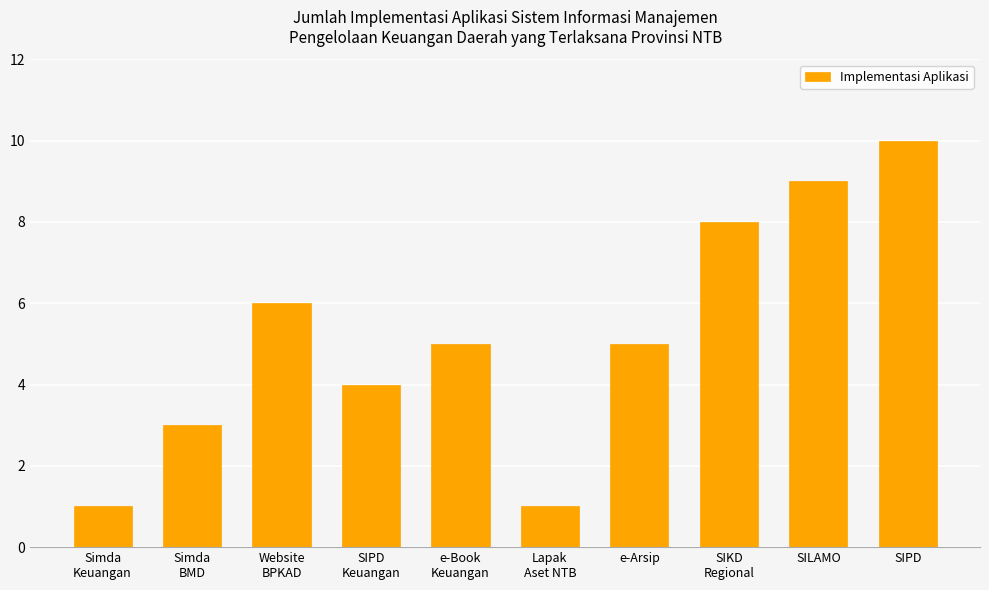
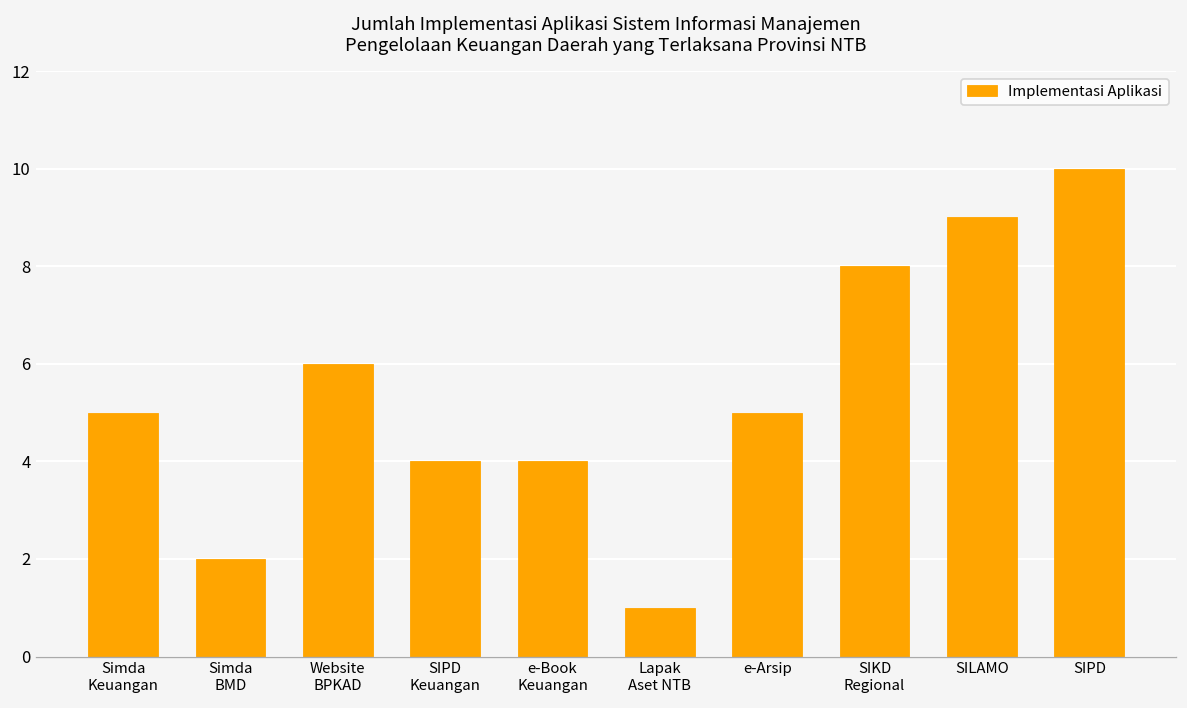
  {
-   "Simda Keuangan": 1,
-   "Simda BMD": 3,
+   "Simda Keuangan": 5,
+   "Simda BMD": 2,
    "Website BPKAD": 6,
    "SIPD Keuangan": 4,
-   "e-Book Keuangan": 5,
+   "e-Book Keuangan": 4,
    "Lapak Aset NTB": 1,
    "e-Arsip": 5,
    "SIKD Regional": 8,
    "SILAMO": 9,
    "SIPD": 10
  }
